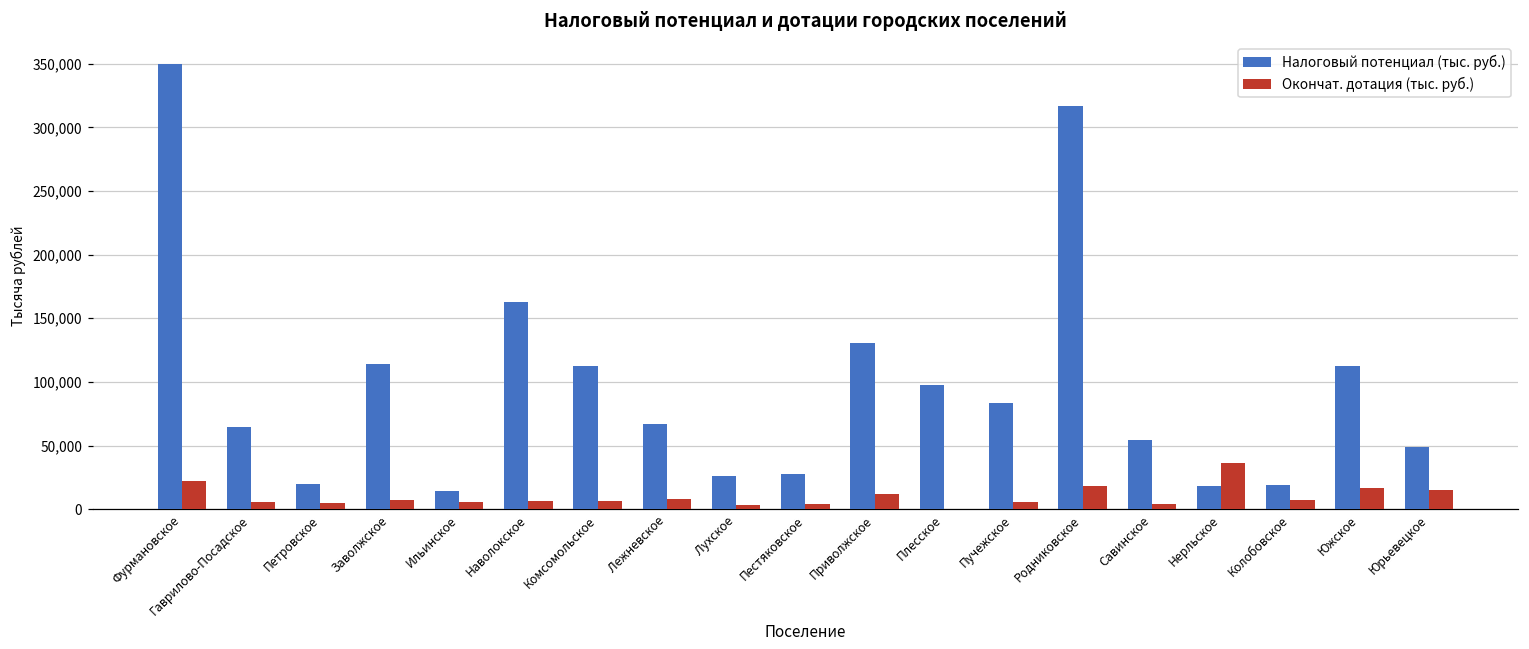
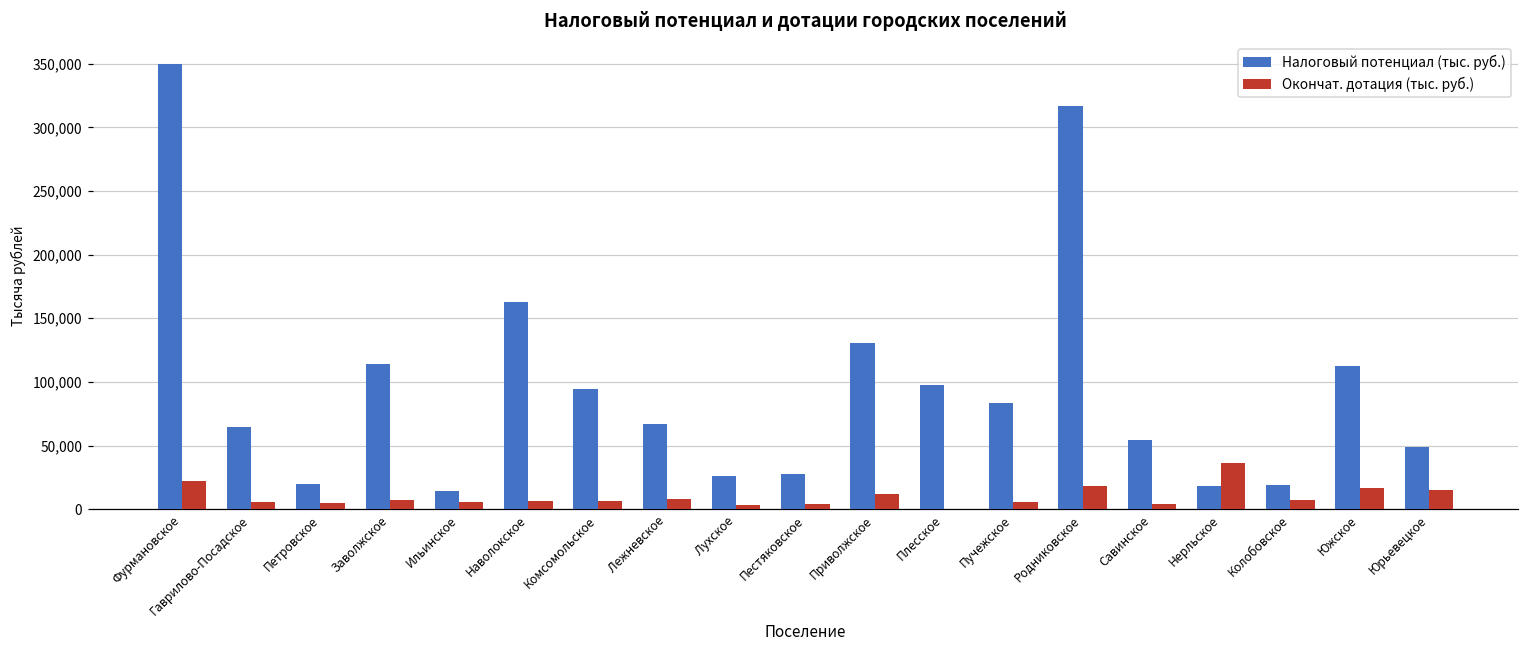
  {
    "Налоговый потенциал (тыс. руб.)": {
      "Фурмановское": "349,000",
      "Гаврилово-Посадское": "65,000",
      "Петровское": "20,000",
      "Заволжское": "114,000",
      "Ильинское": "14,000",
      "Наволокское": "162,000",
-     "Комсомольское": "112,000",
+     "Комсомольское": "94,000",
      "Лежневское": "67,000",
      "Лухское": "26,000",
      "Пестяковское": "28,000",
      "Приволжское": "131,000",
      "Плесское": "97,000",
      "Пучежское": "84,000",
      "Родниковское": "317,000",
      "Савинское": "54,000",
      "Нерльское": "18,000",
      "Колобовское": "19,000",
      "Южское": "112,000",
      "Юрьевецкое": "49,000"
    },
    "Окончат. дотация (тыс. руб.)": {
      "Фурмановское": "22,000",
      "Гаврилово-Посадское": "6,000",
      "Петровское": "5,000",
      "Заволжское": "7,000",
      "Ильинское": "5,000",
      "Наволокское": "6,000",
      "Комсомольское": "6,000",
      "Лежневское": "8,000",
      "Лухское": "3,000",
      "Пестяковское": "4,000",
      "Приволжское": "12,000",
      "Плесское": "0",
      "Пучежское": "5,000",
      "Родниковское": "18,000",
      "Савинское": "4,000",
      "Нерльское": "37,000",
      "Колобовское": "7,000",
      "Южское": "16,000",
      "Юрьевецкое": "15,000"
    }
  }
